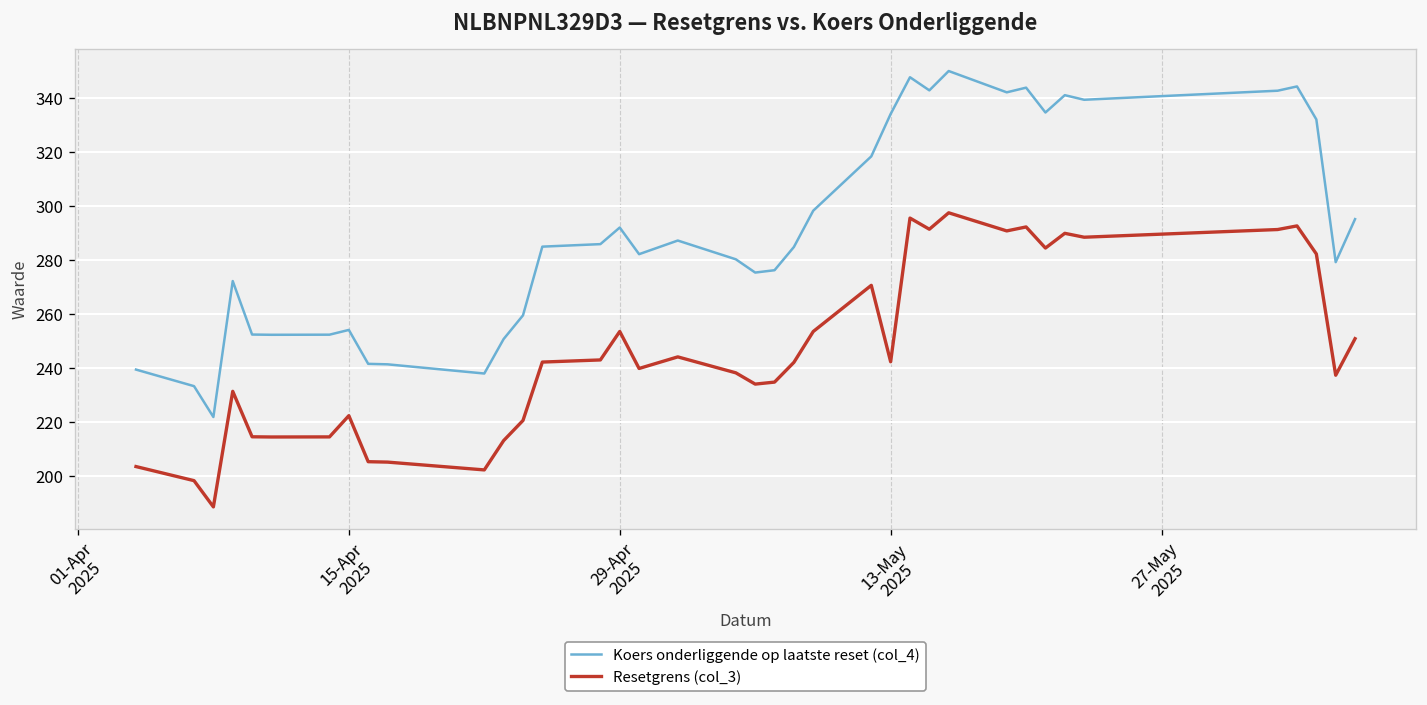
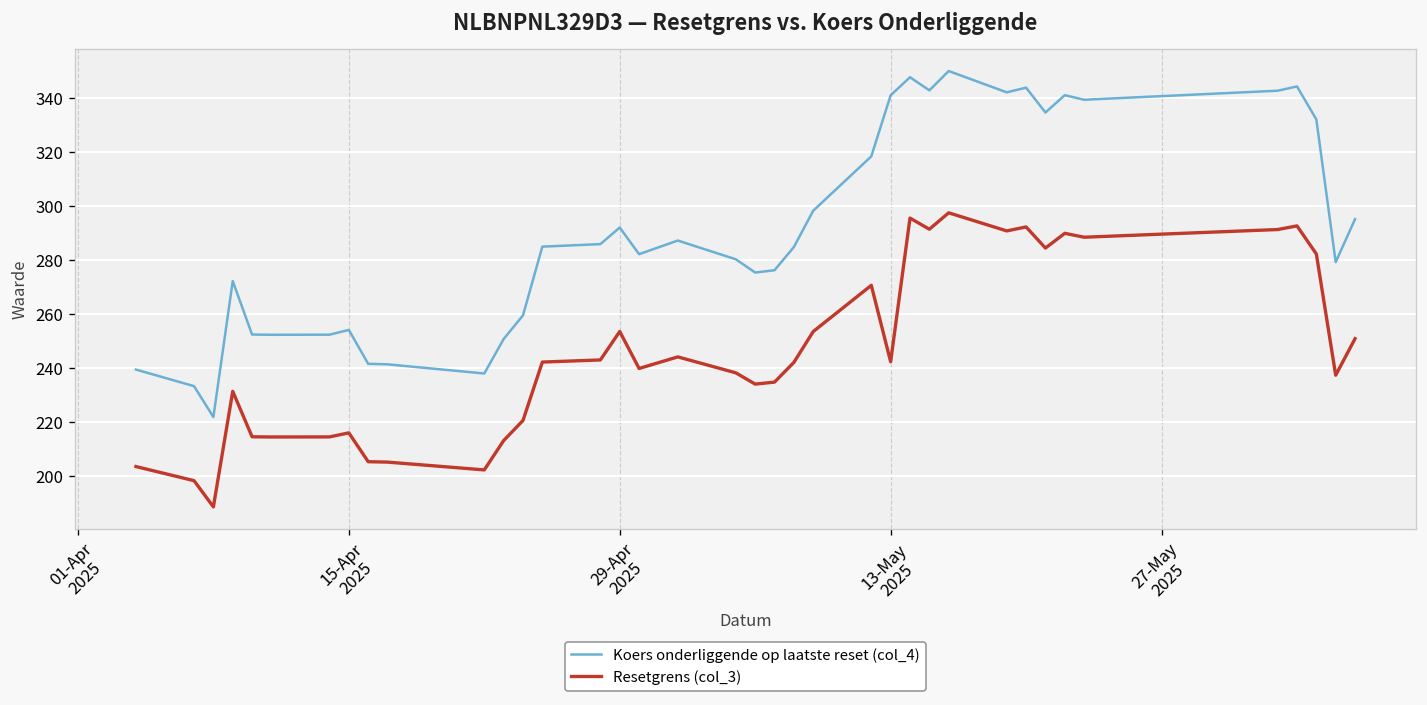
  {
    "Koers onderliggende op laatste reset (col_4)": {
      "15-Apr 2025": 254,
      "29-Apr 2025": 292,
-     "13-May 2025": 334
+     "13-May 2025": 341
    },
    "Resetgrens (col_3)": {
-     "15-Apr 2025": 222,
+     "15-Apr 2025": 216,
      "29-Apr 2025": 254,
      "13-May 2025": 242
    }
  }
